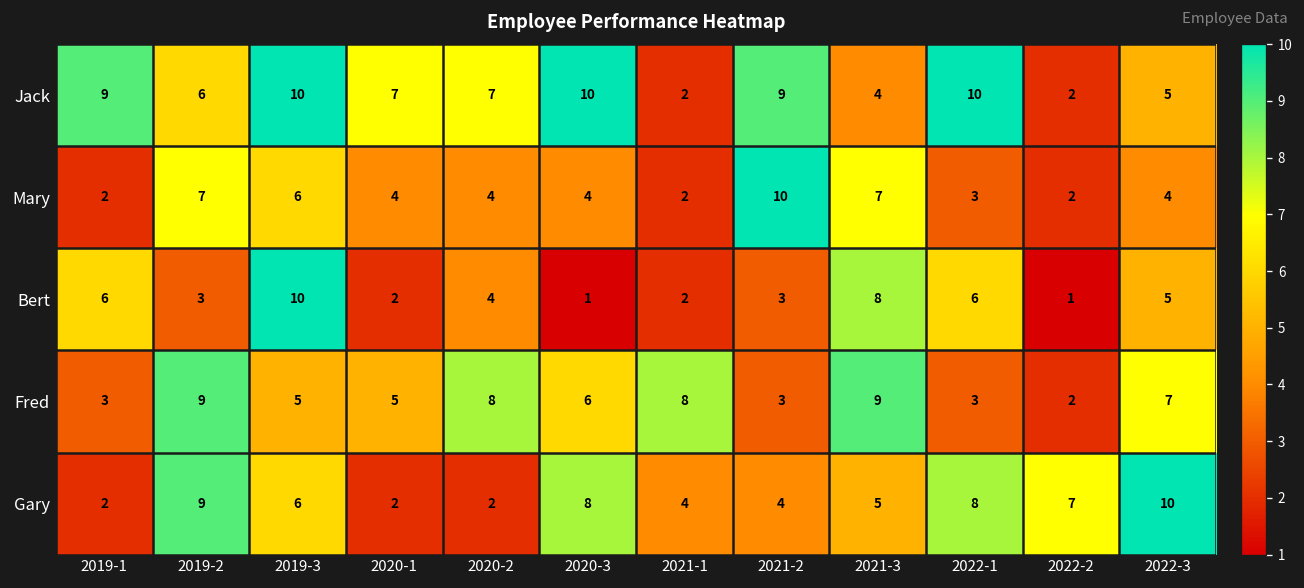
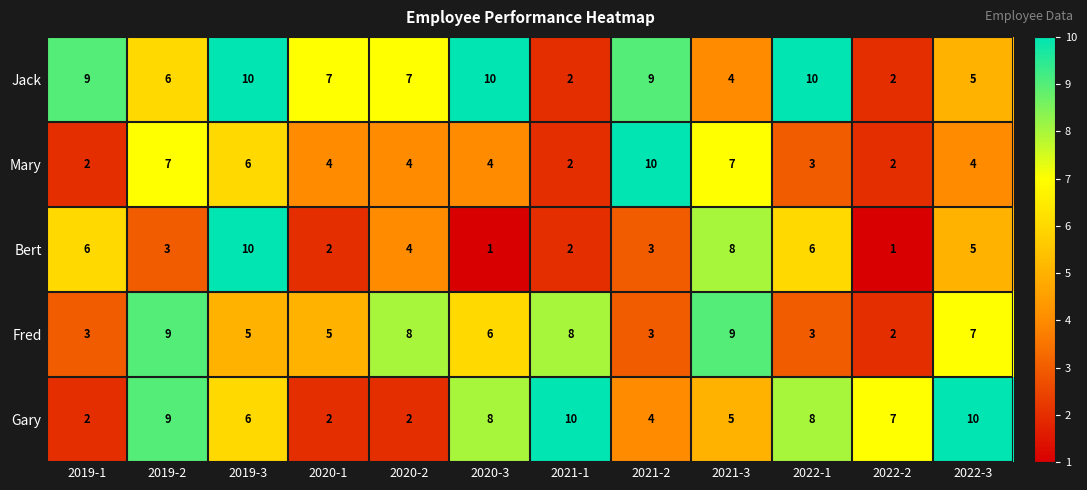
  {
    "Jack": {
      "2019-1": 9,
      "2019-2": 6,
      "2019-3": 10,
      "2020-1": 7,
      "2020-2": 7,
      "2020-3": 10,
      "2021-1": 2,
      "2021-2": 9,
      "2021-3": 4,
      "2022-1": 10,
      "2022-2": 2,
      "2022-3": 5
    },
    "Mary": {
      "2019-1": 2,
      "2019-2": 7,
      "2019-3": 6,
      "2020-1": 4,
      "2020-2": 4,
      "2020-3": 4,
      "2021-1": 2,
      "2021-2": 10,
      "2021-3": 7,
      "2022-1": 3,
      "2022-2": 2,
      "2022-3": 4
    },
    "Bert": {
      "2019-1": 6,
      "2019-2": 3,
      "2019-3": 10,
      "2020-1": 2,
      "2020-2": 4,
      "2020-3": 1,
      "2021-1": 2,
      "2021-2": 3,
      "2021-3": 8,
      "2022-1": 6,
      "2022-2": 1,
      "2022-3": 5
    },
    "Fred": {
      "2019-1": 3,
      "2019-2": 9,
      "2019-3": 5,
      "2020-1": 5,
      "2020-2": 8,
      "2020-3": 6,
      "2021-1": 8,
      "2021-2": 3,
      "2021-3": 9,
      "2022-1": 3,
      "2022-2": 2,
      "2022-3": 7
    },
    "Gary": {
      "2019-1": 2,
      "2019-2": 9,
      "2019-3": 6,
      "2020-1": 2,
      "2020-2": 2,
      "2020-3": 8,
-     "2021-1": 4,
+     "2021-1": 10,
      "2021-2": 4,
      "2021-3": 5,
      "2022-1": 8,
      "2022-2": 7,
      "2022-3": 10
    }
  }
